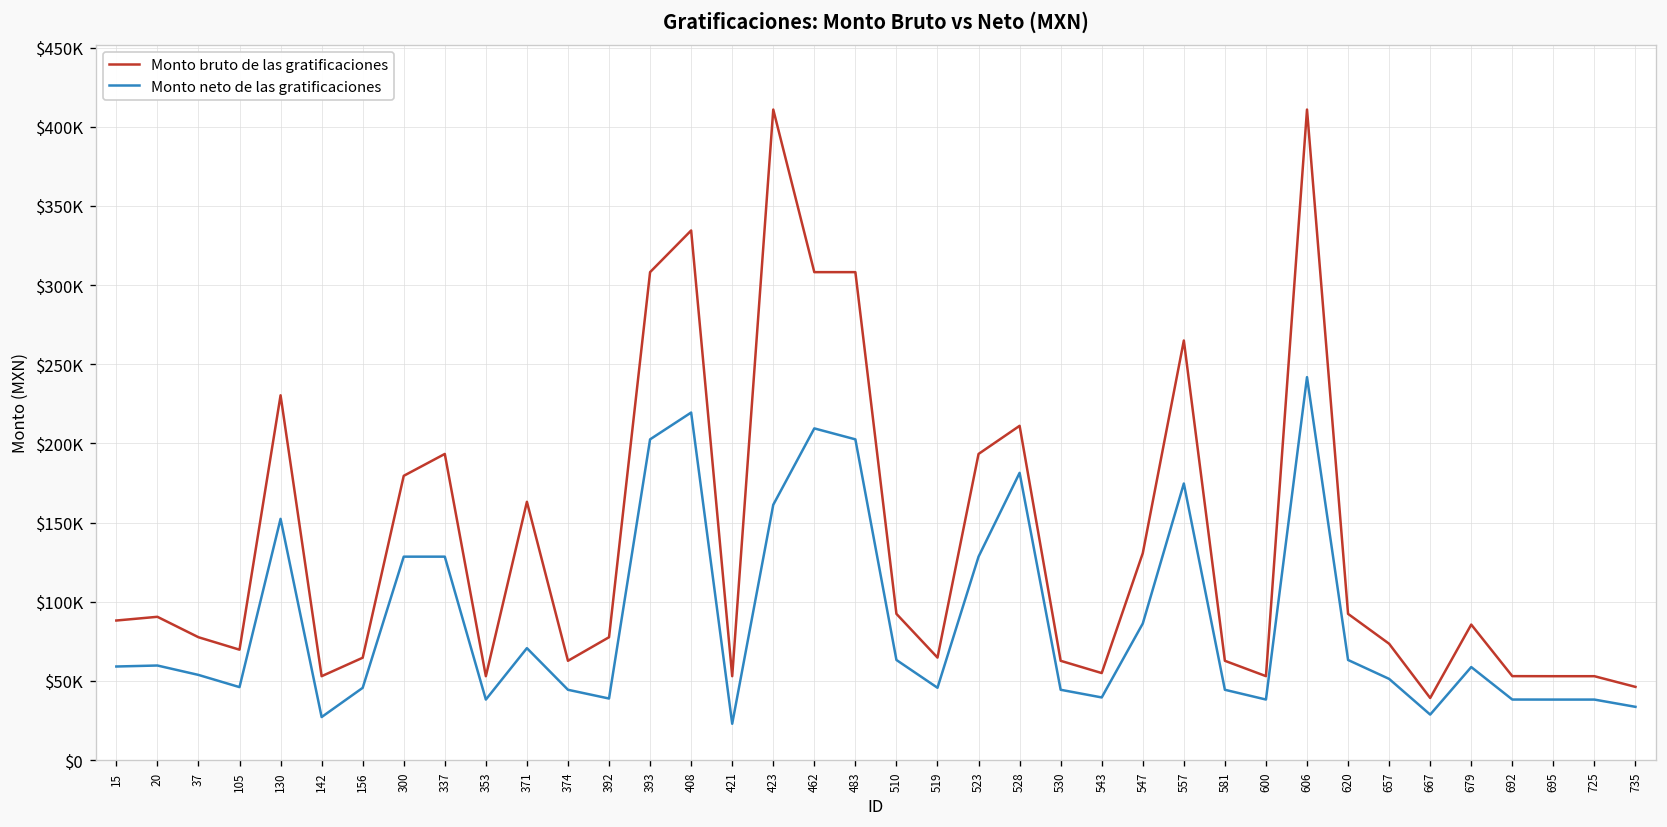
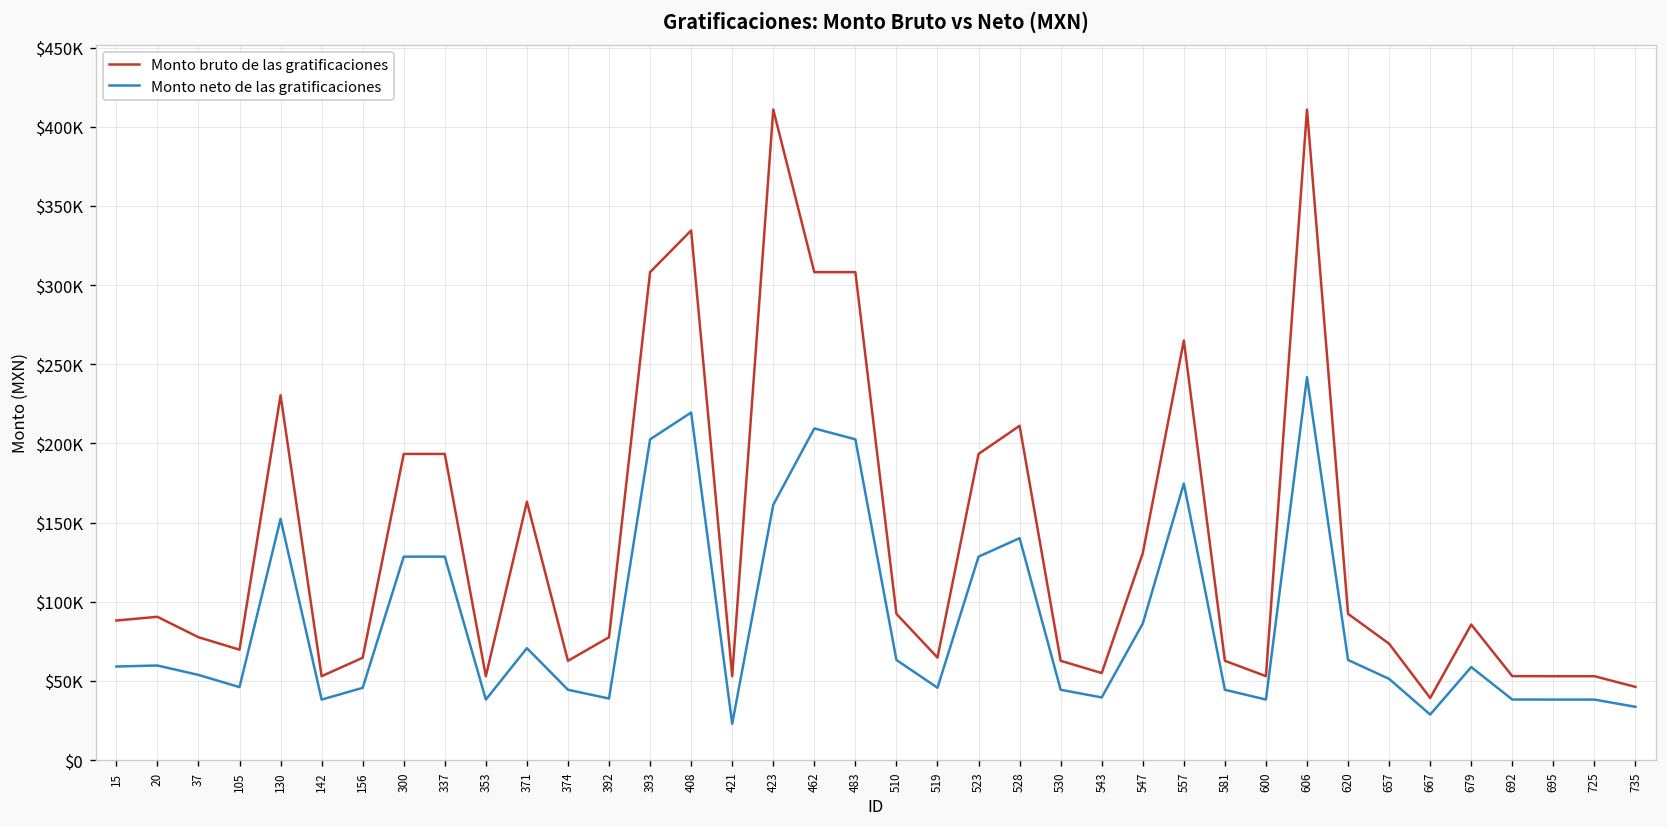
  {
    "Monto bruto de las gratificaciones": {
      "15": "$88000",
      "20": "$90000",
      "37": "$78000",
      "105": "$70000",
      "130": "$230000",
      "142": "$53000",
      "156": "$65000",
-     "300": "$180000",
+     "300": "$193000",
      "337": "$193000",
      "353": "$53000",
      "371": "$163000",
      "374": "$63000",
      "392": "$78000",
      "393": "$308000",
      "408": "$335000",
      "421": "$53000",
      "423": "$411000",
      "462": "$308000",
      "483": "$308000",
      "510": "$92000",
      "519": "$65000",
      "523": "$193000",
      "528": "$211000",
      "530": "$63000",
      "543": "$55000",
      "547": "$131000",
      "557": "$265000",
      "581": "$63000",
      "600": "$53000",
      "606": "$411000",
      "620": "$92000",
      "657": "$73000",
      "667": "$39000",
      "679": "$86000",
      "692": "$53000",
      "695": "$53000",
      "725": "$53000",
      "735": "$46000"
    },
    "Monto neto de las gratificaciones": {
      "15": "$59000",
      "20": "$60000",
      "37": "$54000",
      "105": "$46000",
      "130": "$152000",
-     "142": "$27000",
+     "142": "$38000",
      "156": "$46000",
      "300": "$128000",
      "337": "$128000",
      "353": "$38000",
      "371": "$71000",
      "374": "$44000",
      "392": "$39000",
      "393": "$203000",
      "408": "$220000",
      "421": "$23000",
      "423": "$161000",
      "462": "$210000",
      "483": "$203000",
      "510": "$63000",
      "519": "$46000",
      "523": "$128000",
-     "528": "$181000",
+     "528": "$140000",
      "530": "$44000",
      "543": "$40000",
      "547": "$86000",
      "557": "$175000",
      "581": "$44000",
      "600": "$38000",
      "606": "$242000",
      "620": "$63000",
      "657": "$51000",
      "667": "$29000",
      "679": "$59000",
      "692": "$38000",
      "695": "$38000",
      "725": "$38000",
      "735": "$34000"
    }
  }
